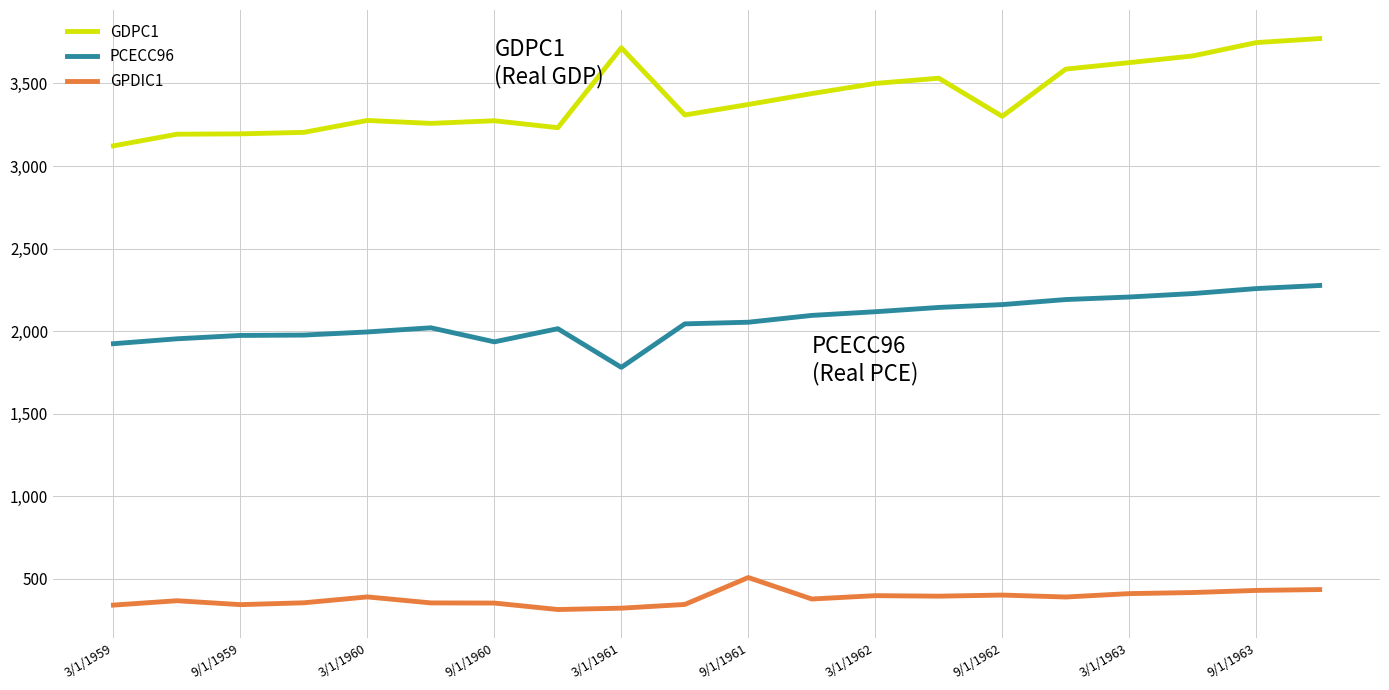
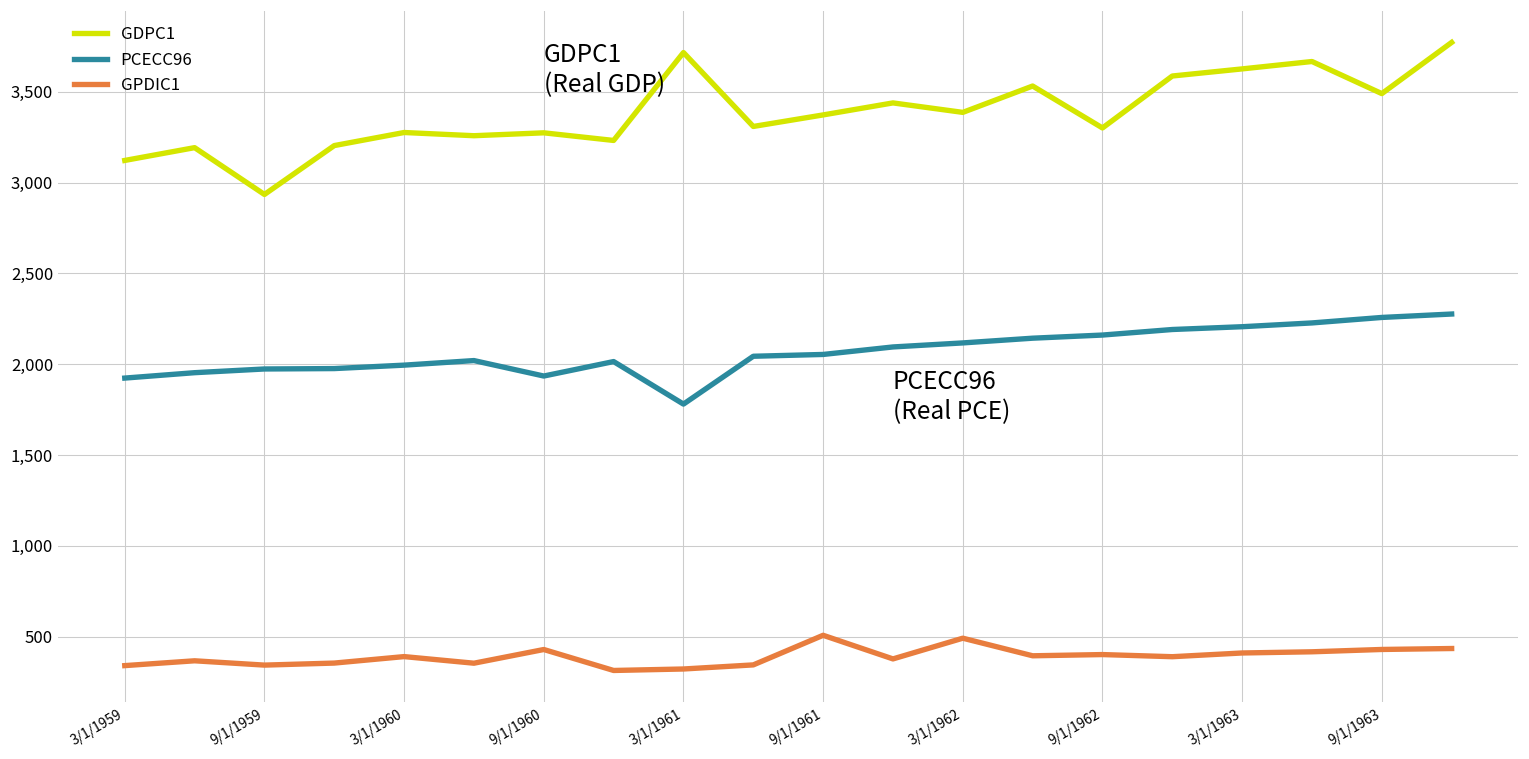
  {
    "GDPC1": {
      "3/1/1959": "3,120",
-     "9/1/1959": "3,190",
+     "9/1/1959": "2,930",
      "3/1/1960": "3,280",
      "9/1/1960": "3,270",
      "3/1/1961": "3,720",
      "9/1/1961": "3,370",
-     "3/1/1962": "3,500",
+     "3/1/1962": "3,390",
      "9/1/1962": "3,300",
      "3/1/1963": "3,630",
-     "9/1/1963": "3,750"
+     "9/1/1963": "3,490"
    },
    "PCECC96": {
      "3/1/1959": "1,920",
      "9/1/1959": "1,970",
      "3/1/1960": "1,990",
      "9/1/1960": "1,930",
      "3/1/1961": "1,780",
      "9/1/1961": "2,050",
      "3/1/1962": "2,120",
      "9/1/1962": "2,160",
      "3/1/1963": "2,210",
      "9/1/1963": "2,260"
    },
    "GPDIC1": {
      "3/1/1959": "340",
      "9/1/1959": "340",
      "3/1/1960": "390",
-     "9/1/1960": "350",
+     "9/1/1960": "430",
      "3/1/1961": "320",
      "9/1/1961": "510",
-     "3/1/1962": "400",
+     "3/1/1962": "490",
      "9/1/1962": "400",
      "3/1/1963": "410",
      "9/1/1963": "430"
    }
  }
